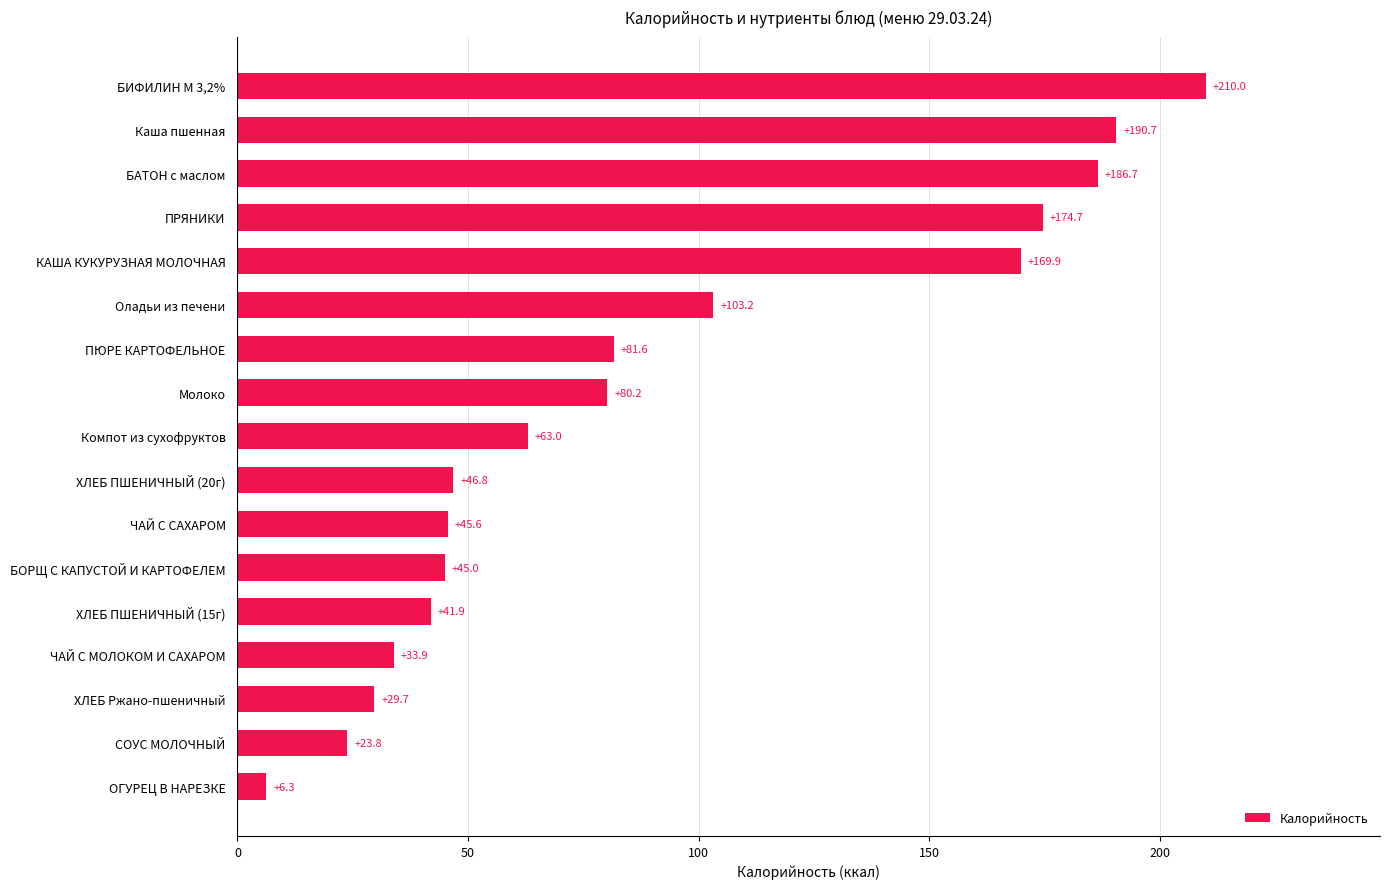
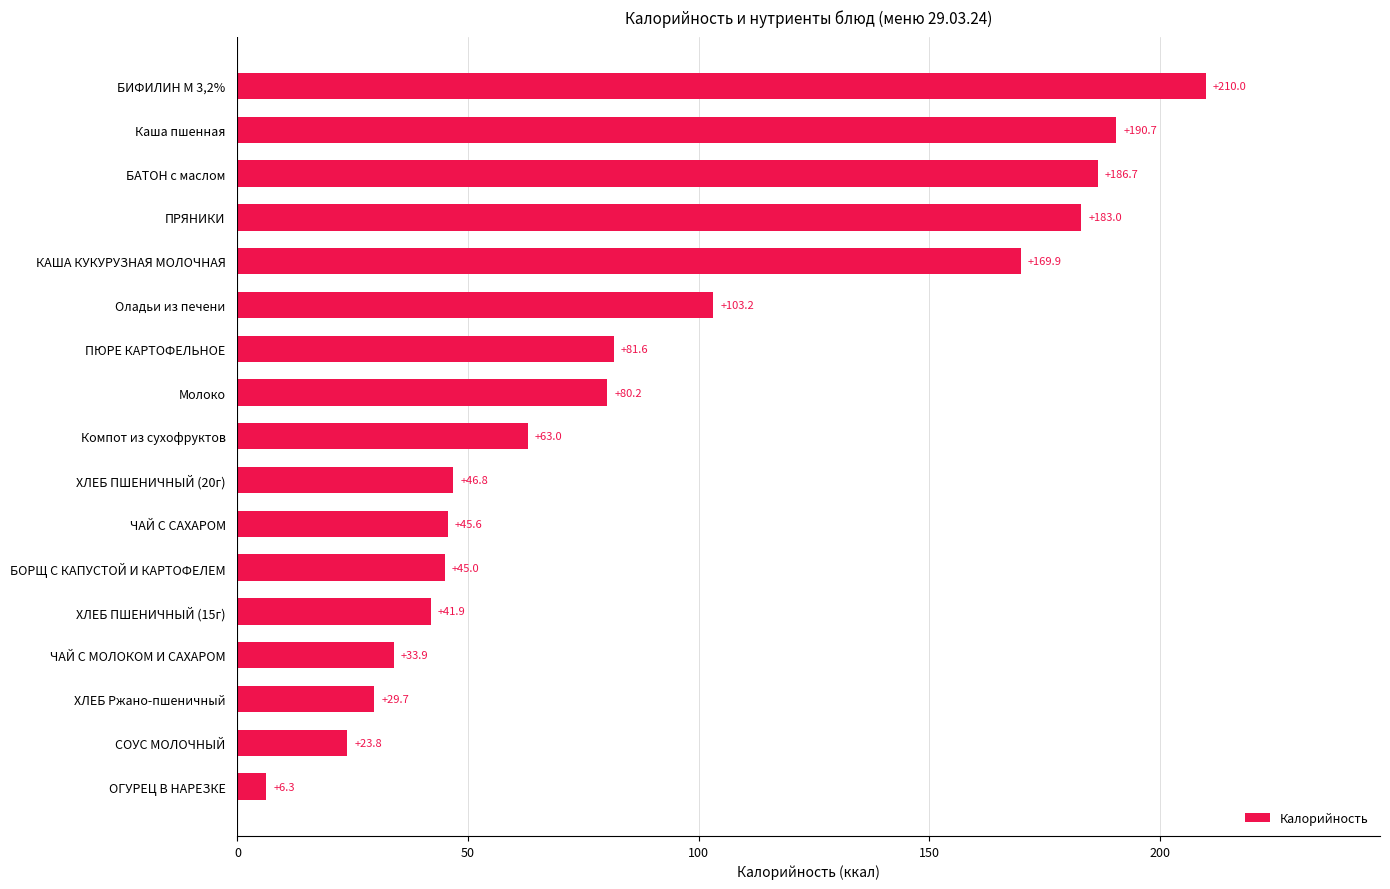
  {
    "БИФИЛИН М 3,2%": "+210.0",
    "Каша пшенная": "+190.7",
    "БАТОН с маслом": "+186.7",
-   "ПРЯНИКИ": "+174.7",
+   "ПРЯНИКИ": "+183.0",
    "КАША КУКУРУЗНАЯ МОЛОЧНАЯ": "+169.9",
    "Оладьи из печени": "+103.2",
    "ПЮРЕ КАРТОФЕЛЬНОЕ": "+81.6",
    "Молоко": "+80.2",
    "Компот из сухофруктов": "+63.0",
    "ХЛЕБ ПШЕНИЧНЫЙ (20г)": "+46.8",
    "ЧАЙ С САХАРОМ": "+45.6",
    "БОРЩ С КАПУСТОЙ И КАРТОФЕЛЕМ": "+45.0",
    "ХЛЕБ ПШЕНИЧНЫЙ (15г)": "+41.9",
    "ЧАЙ С МОЛОКОМ И САХАРОМ": "+33.9",
    "ХЛЕБ Ржано-пшеничный": "+29.7",
    "СОУС МОЛОЧНЫЙ": "+23.8",
    "ОГУРЕЦ В НАРЕЗКЕ": "+6.3"
  }
